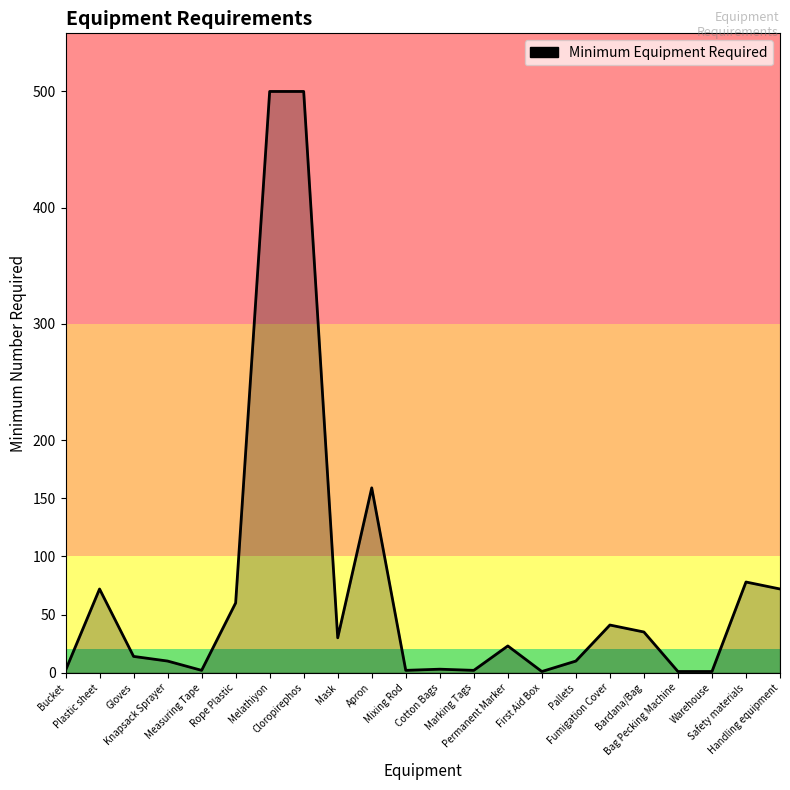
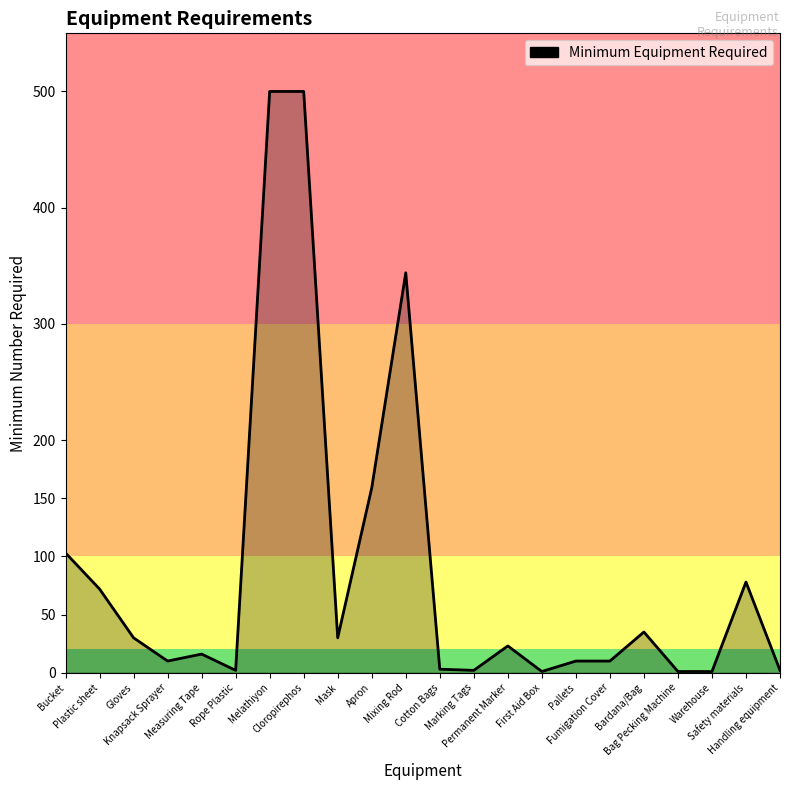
  {
-   "Bucket": 2,
+   "Bucket": 103,
    "Plastic sheet": 72,
-   "Gloves": 14,
+   "Gloves": 30,
    "Knapsack Sprayer": 10,
-   "Measuring Tape": 2,
-   "Rope Plastic": 60,
+   "Measuring Tape": 16,
+   "Rope Plastic": 2,
    "Melathiyon": 500,
    "Cloropirephos": 500,
    "Mask": 30,
    "Apron": 159,
-   "Mixing Rod": 2,
+   "Mixing Rod": 344,
    "Cotton Bags": 3,
    "Marking Tags": 2,
    "Permanent Marker": 23,
    "First Aid Box": 1,
    "Pallets": 10,
-   "Fumigation Cover": 41,
+   "Fumigation Cover": 10,
    "Bardana/Bag": 35,
    "Bag Pecking Machine": 1,
    "Warehouse": 1,
    "Safety materials": 78,
-   "Handling equipment": 72
+   "Handling equipment": 2
  }
